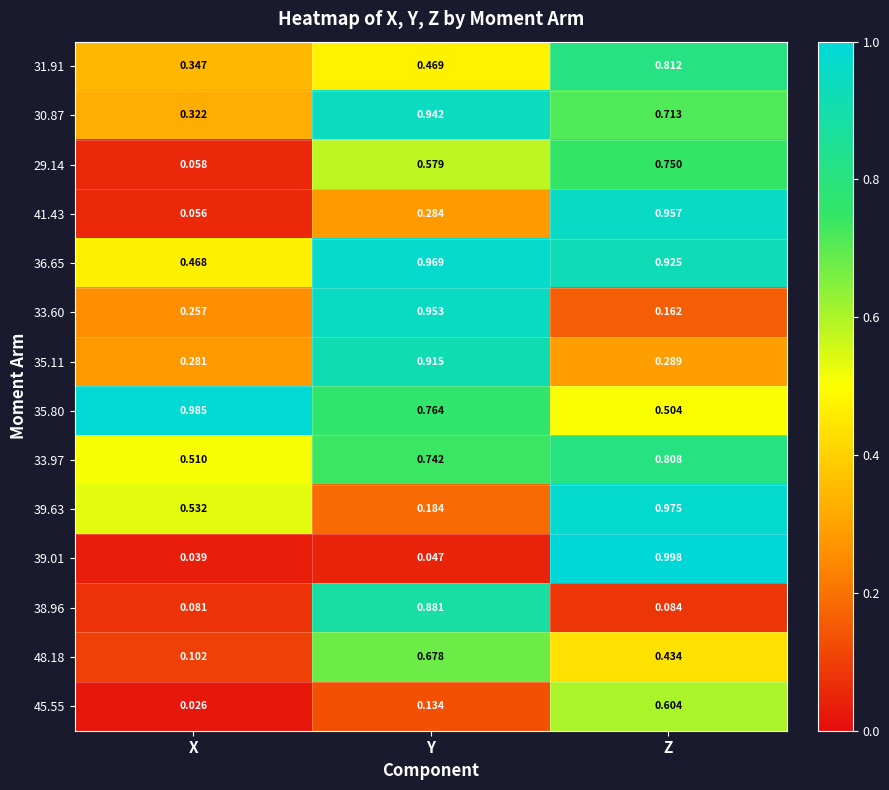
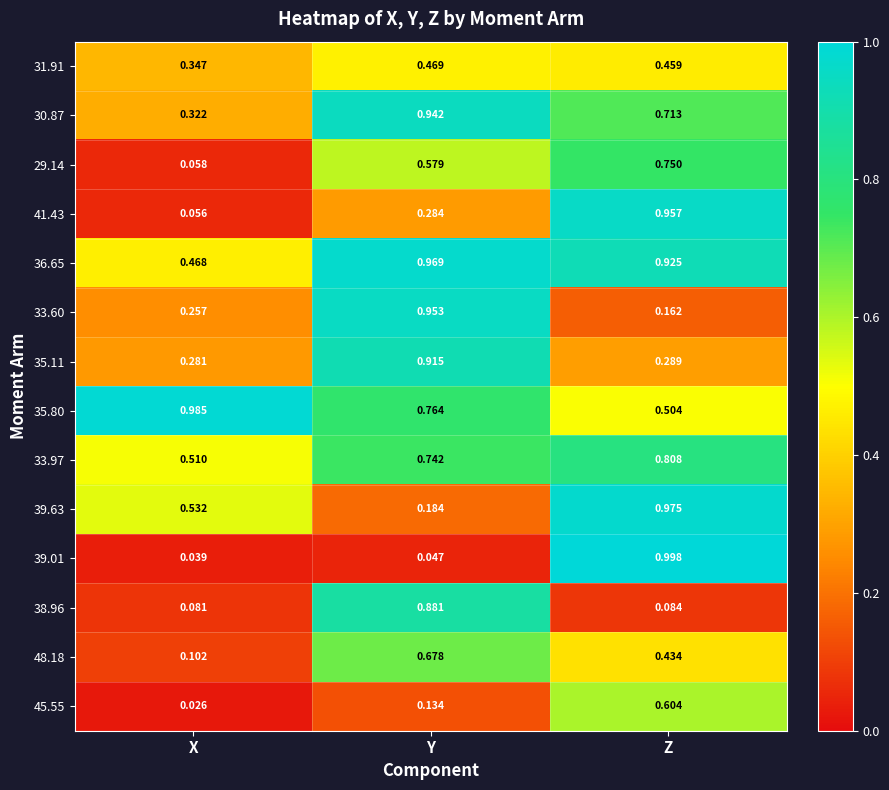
  {
    "31.91": {
      "X": 0.347,
      "Y": 0.469,
-     "Z": 0.812
+     "Z": 0.459
    },
    "30.87": {
      "X": 0.322,
      "Y": 0.942,
      "Z": 0.713
    },
    "29.14": {
      "X": 0.058,
      "Y": 0.579,
      "Z": 0.750
    },
    "41.43": {
      "X": 0.056,
      "Y": 0.284,
      "Z": 0.957
    },
    "36.65": {
      "X": 0.468,
      "Y": 0.969,
      "Z": 0.925
    },
    "33.60": {
      "X": 0.257,
      "Y": 0.953,
      "Z": 0.162
    },
    "35.11": {
      "X": 0.281,
      "Y": 0.915,
      "Z": 0.289
    },
    "35.80": {
      "X": 0.985,
      "Y": 0.764,
      "Z": 0.504
    },
    "33.97": {
      "X": 0.510,
      "Y": 0.742,
      "Z": 0.808
    },
    "39.63": {
      "X": 0.532,
      "Y": 0.184,
      "Z": 0.975
    },
    "39.01": {
      "X": 0.039,
      "Y": 0.047,
      "Z": 0.998
    },
    "38.96": {
      "X": 0.081,
      "Y": 0.881,
      "Z": 0.084
    },
    "48.18": {
      "X": 0.102,
      "Y": 0.678,
      "Z": 0.434
    },
    "45.55": {
      "X": 0.026,
      "Y": 0.134,
      "Z": 0.604
    }
  }
